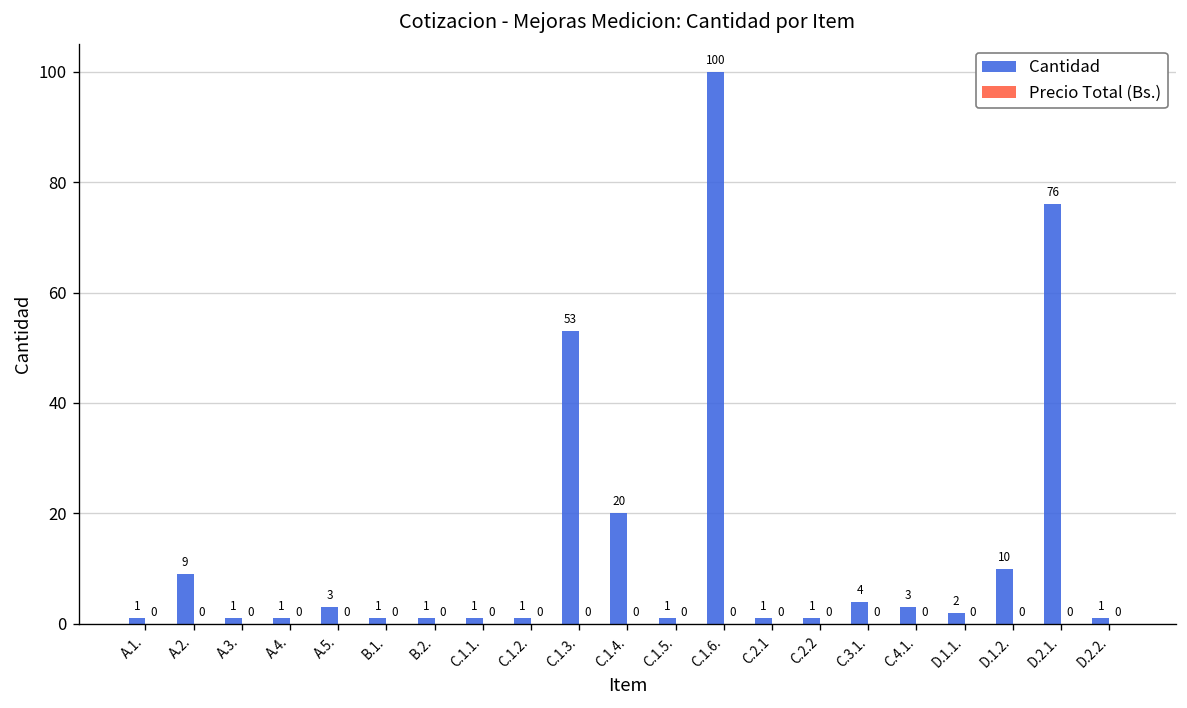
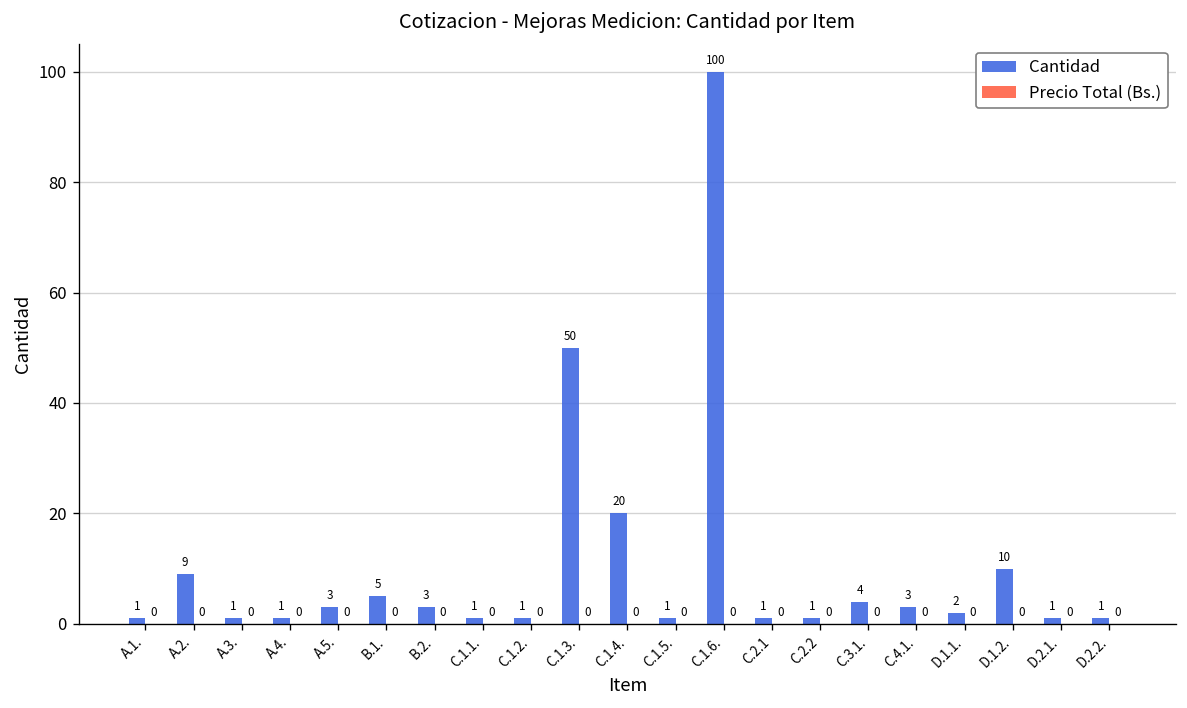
  {
    "Cantidad": {
      "A.1.": 1,
      "A.2.": 9,
      "A.3.": 1,
      "A.4.": 1,
      "A.5.": 3,
-     "B.1.": 1,
-     "B.2.": 1,
+     "B.1.": 5,
+     "B.2.": 3,
      "C.1.1.": 1,
      "C.1.2.": 1,
-     "C.1.3.": 53,
+     "C.1.3.": 50,
      "C.1.4.": 20,
      "C.1.5.": 1,
      "C.1.6.": 100,
      "C.2.1": 1,
      "C.2.2": 1,
      "C.3.1.": 4,
      "C.4.1.": 3,
      "D.1.1.": 2,
      "D.1.2.": 10,
-     "D.2.1.": 76,
+     "D.2.1.": 1,
      "D.2.2.": 1
    },
    "Precio Total (Bs.)": {
      "A.1.": 0,
      "A.2.": 0,
      "A.3.": 0,
      "A.4.": 0,
      "A.5.": 0,
      "B.1.": 0,
      "B.2.": 0,
      "C.1.1.": 0,
      "C.1.2.": 0,
      "C.1.3.": 0,
      "C.1.4.": 0,
      "C.1.5.": 0,
      "C.1.6.": 0,
      "C.2.1": 0,
      "C.2.2": 0,
      "C.3.1.": 0,
      "C.4.1.": 0,
      "D.1.1.": 0,
      "D.1.2.": 0,
      "D.2.1.": 0,
      "D.2.2.": 0
    }
  }
